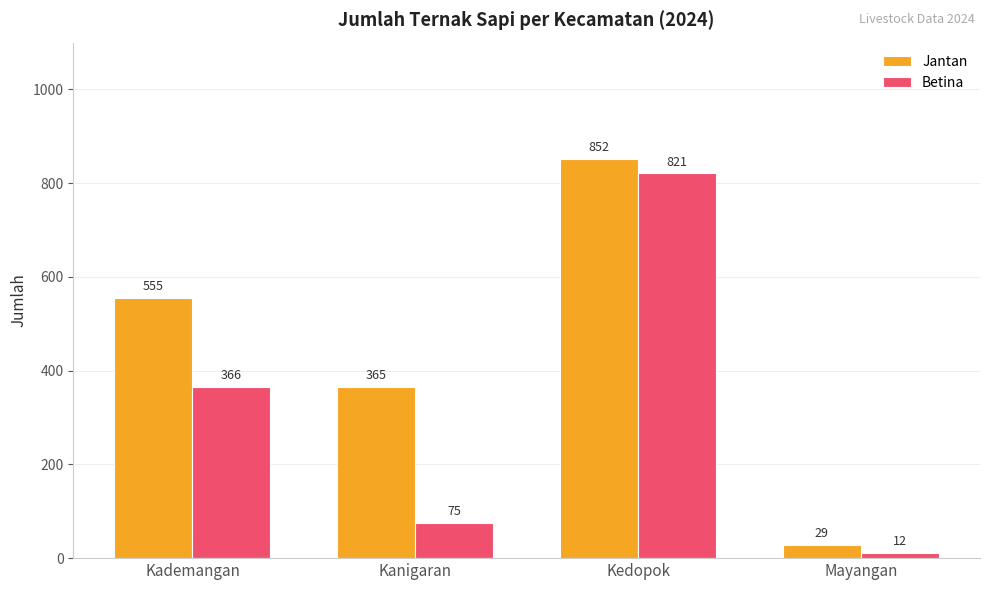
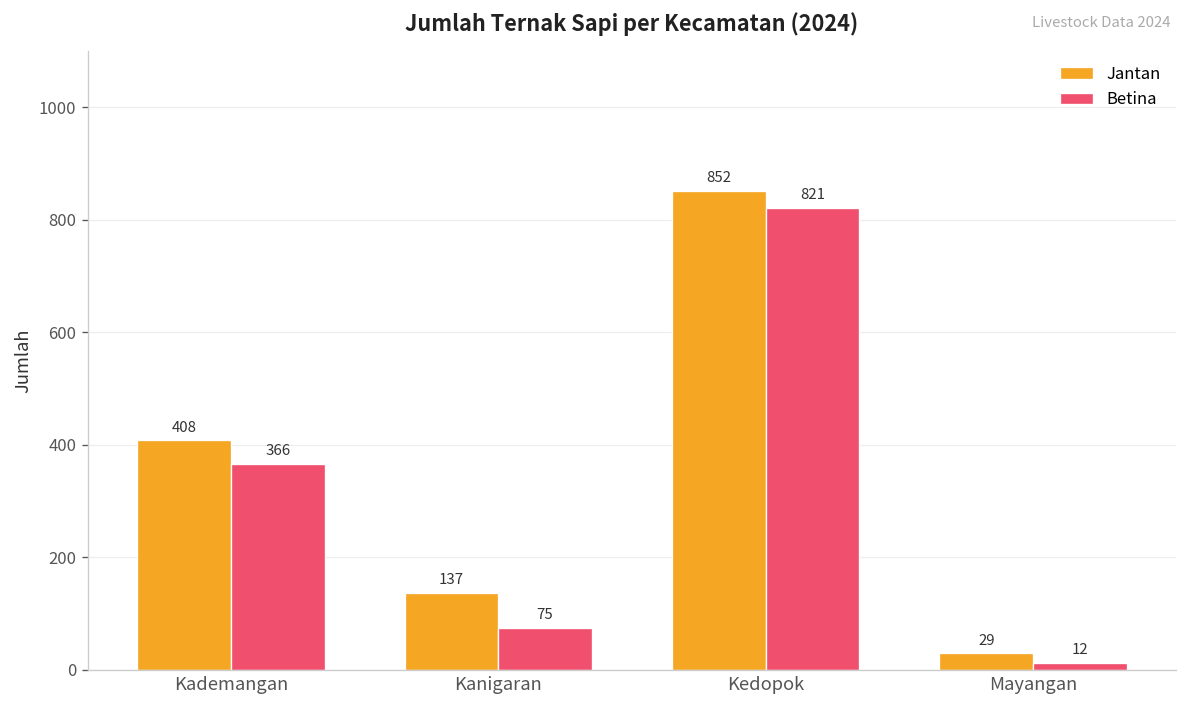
  {
    "Jantan": {
-     "Kademangan": 555,
-     "Kanigaran": 365,
+     "Kademangan": 408,
+     "Kanigaran": 137,
      "Kedopok": 852,
      "Mayangan": 29
    },
    "Betina": {
      "Kademangan": 366,
      "Kanigaran": 75,
      "Kedopok": 821,
      "Mayangan": 12
    }
  }
